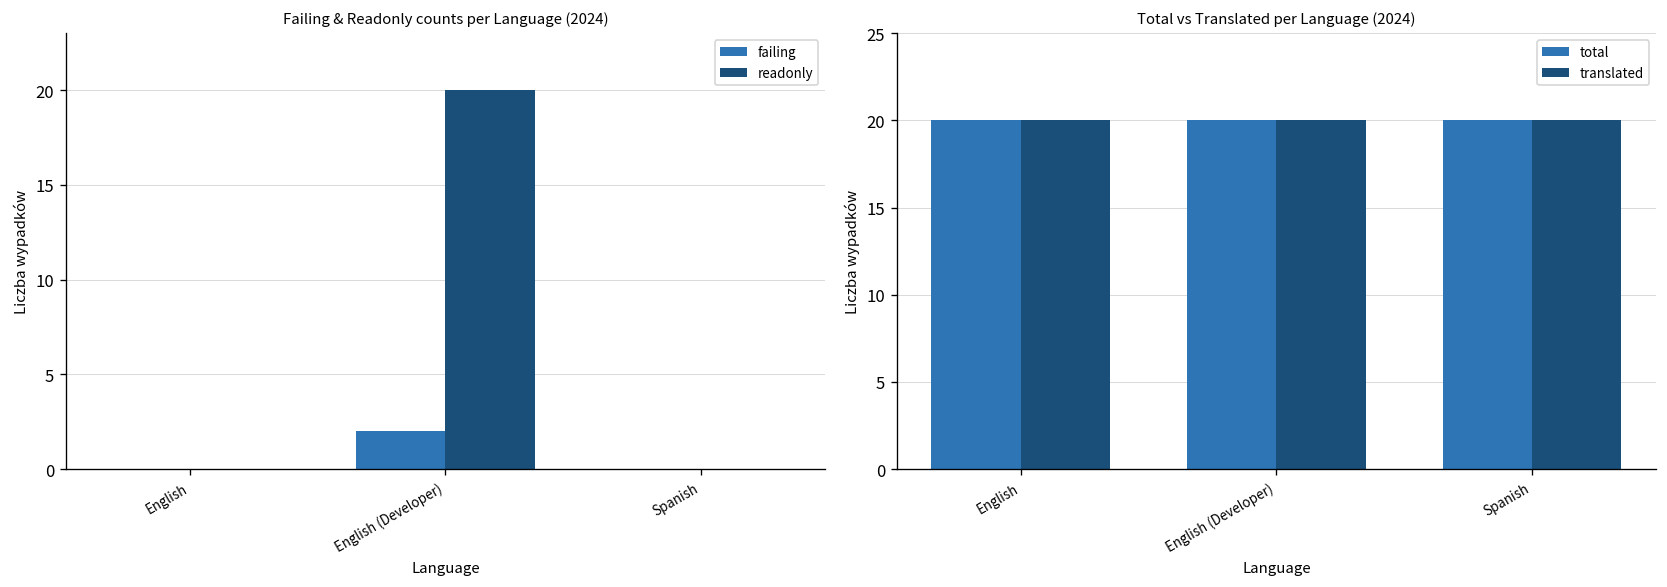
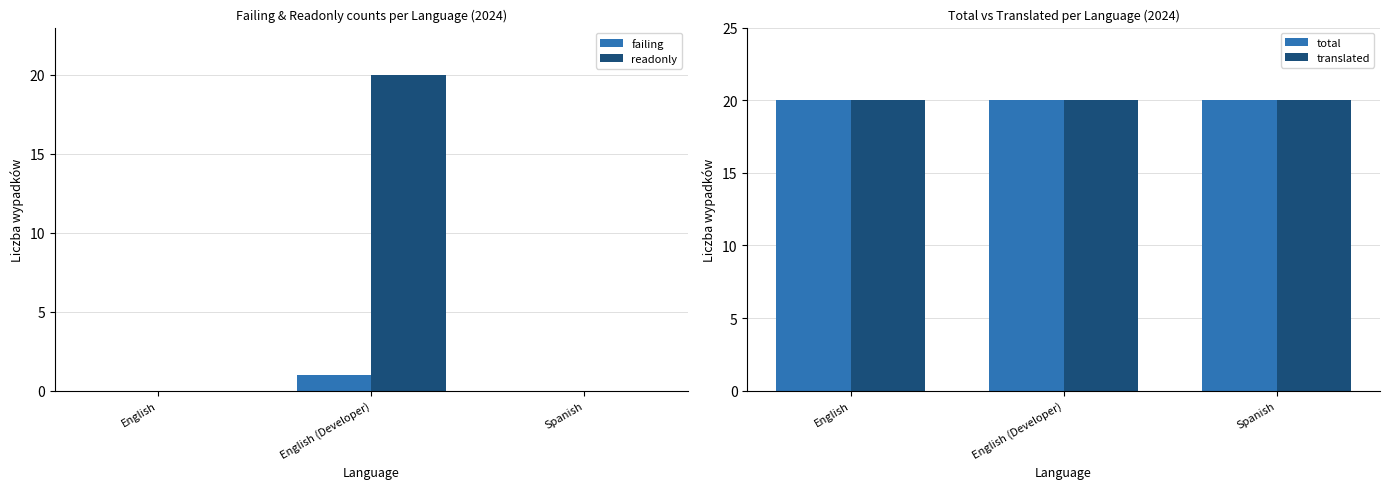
  {
    "Failing & Readonly counts per Language (2024)": {
      "failing": {
        "English": 0,
-       "English (Developer)": 2,
+       "English (Developer)": 1,
        "Spanish": 0
      },
      "readonly": {
        "English": 0,
        "English (Developer)": 20,
        "Spanish": 0
      }
    },
    "Total vs Translated per Language (2024)": {
      "total": {
        "English": 20.0,
        "English (Developer)": 20.0,
        "Spanish": 20.0
      },
      "translated": {
        "English": 20.0,
        "English (Developer)": 20.0,
        "Spanish": 20.0
      }
    }
  }
